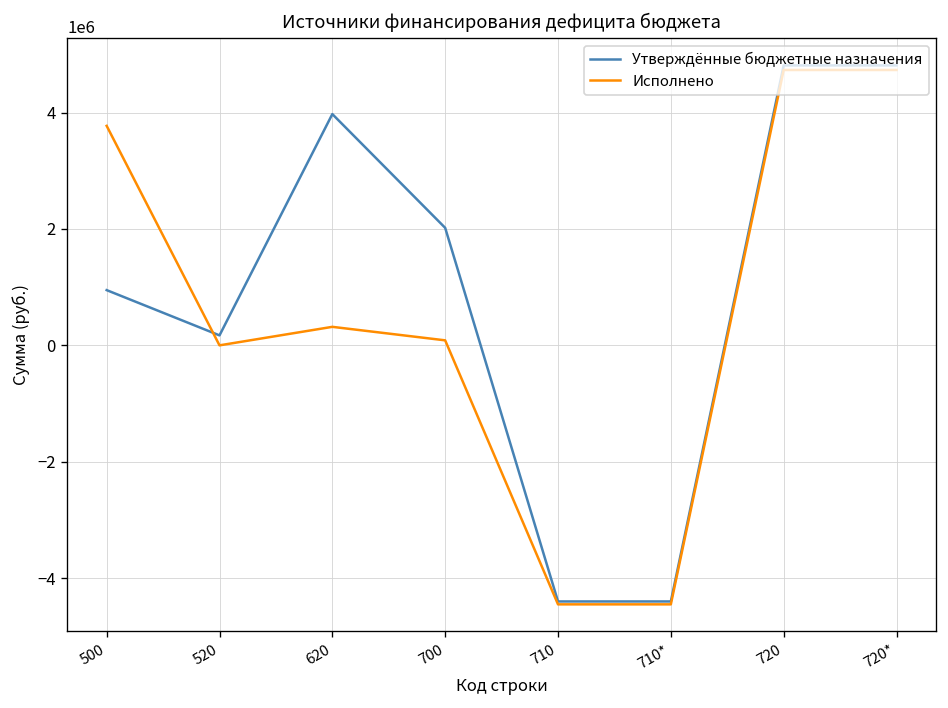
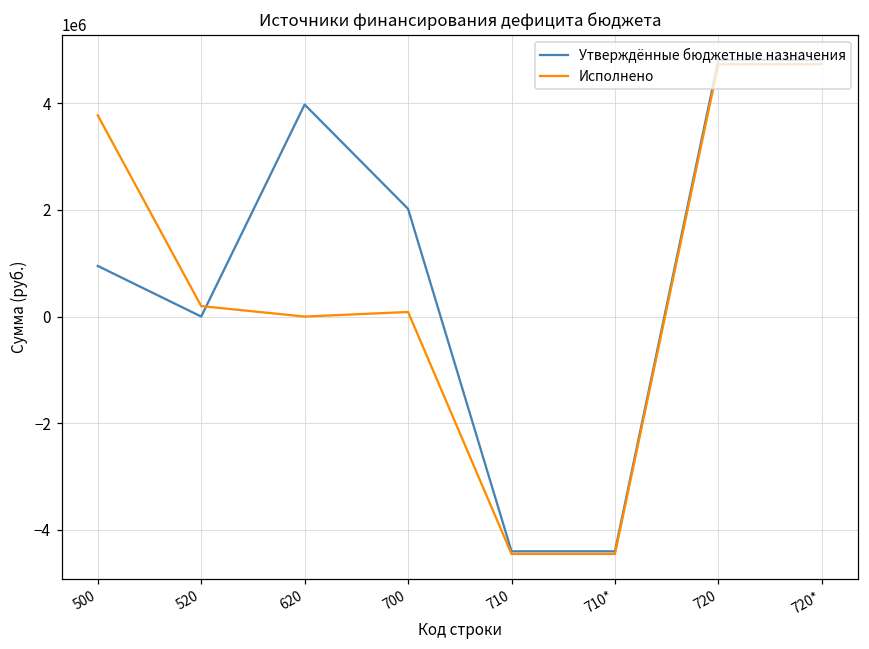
  {
    "Утверждённые бюджетные назначения": {
      "500": 900000,
-     "520": 200000,
+     "520": 0,
      "620": 4000000,
      "700": 2000000
    },
    "Исполнено": {
      "500": 3800000,
-     "520": 0,
-     "620": 300000,
+     "520": 200000,
+     "620": 0,
      "700": 100000
    }
  }
